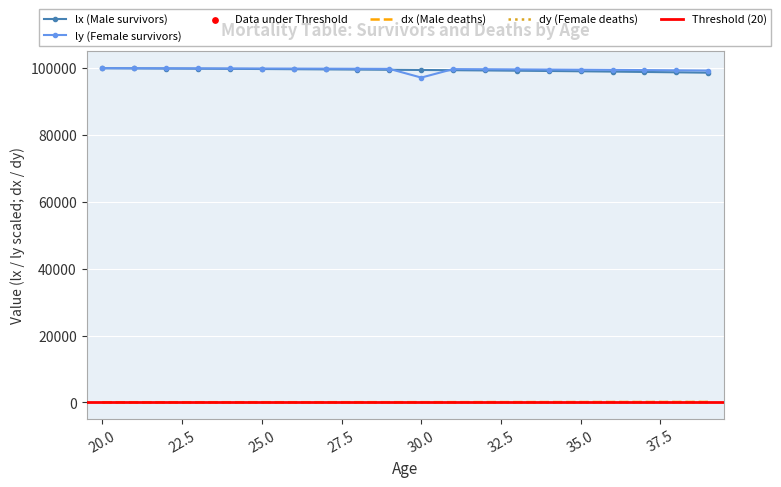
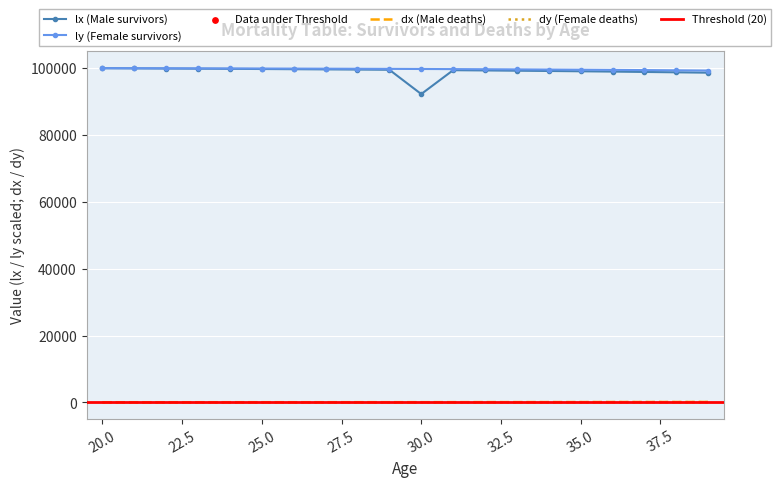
  {
    "lx (Male survivors)": {
-     "30.0": 99000
+     "30.0": 92000
    },
    "ly (Female survivors)": {
-     "30.0": 97000
+     "30.0": 100000
    },
    "dy (Female deaths)": {
      "20.0": 0,
      "25.0": 0,
      "30.0": 0,
      "35.0": 0
    }
  }
